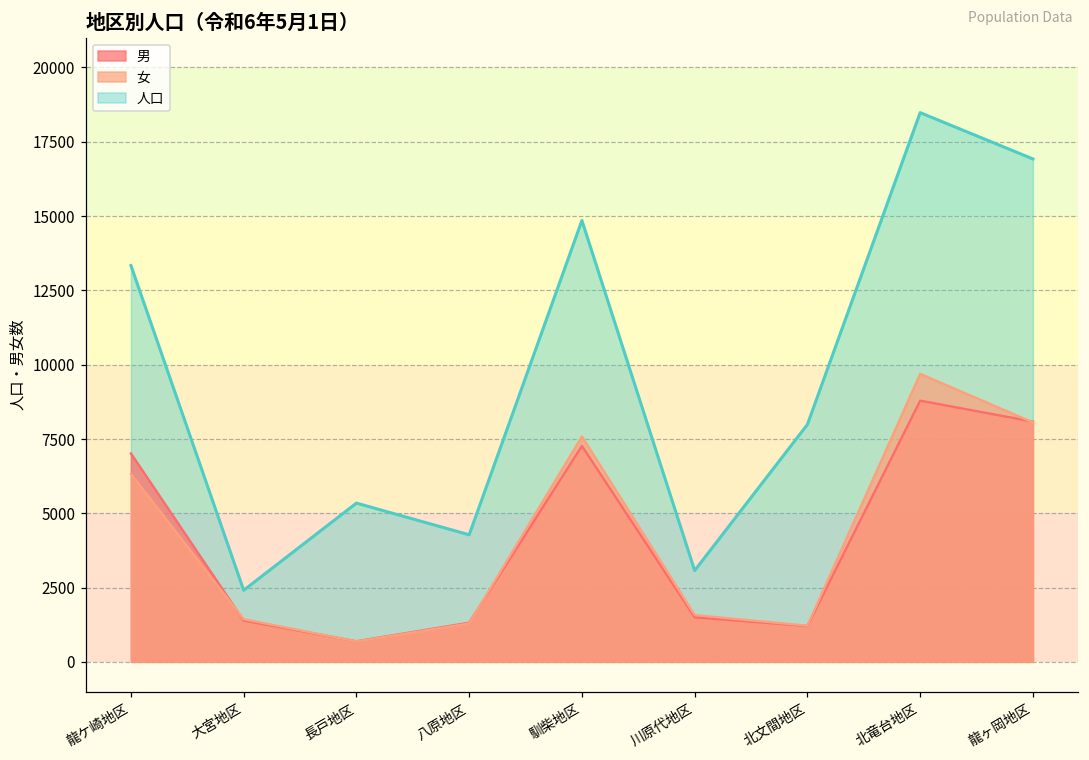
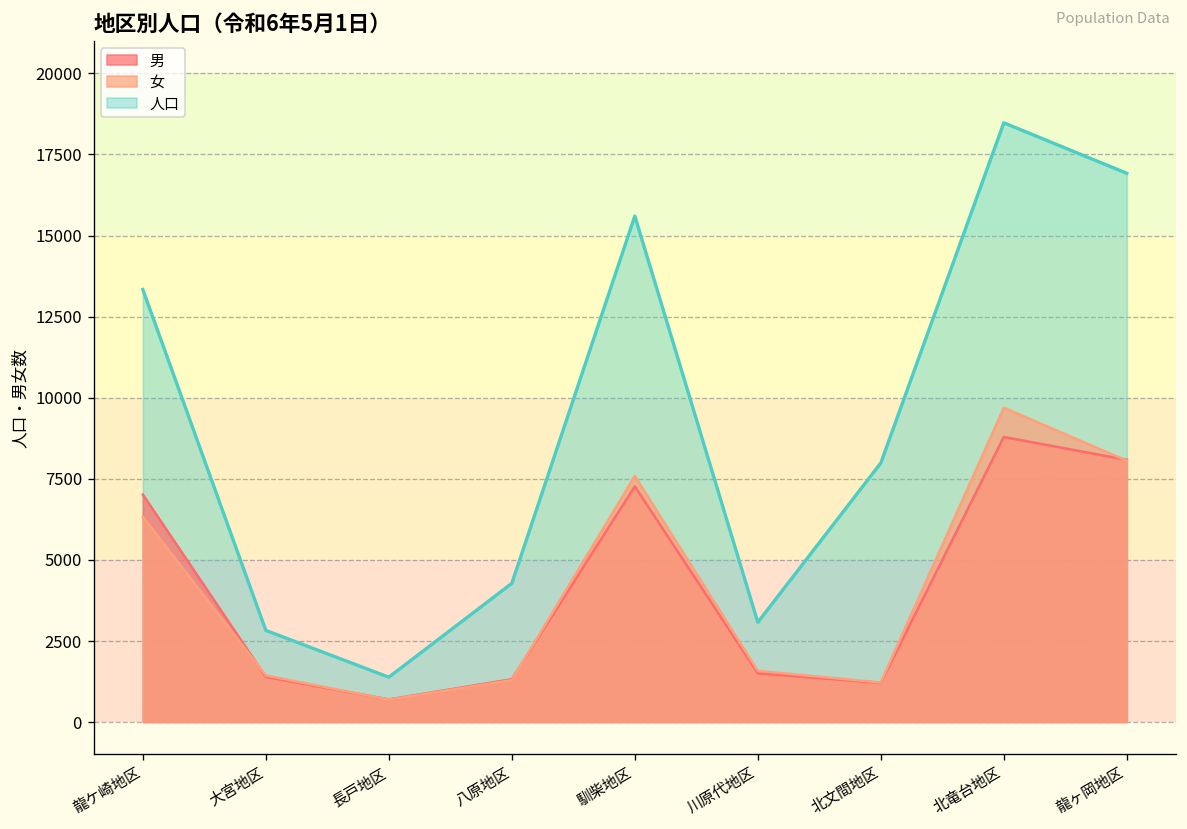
  {
    "人口": {
      "龍ケ崎地区": 13300,
-     "大宮地区": 2400,
-     "長戸地区": 5300,
+     "大宮地区": 2800,
+     "長戸地区": 1400,
      "八原地区": 4300,
-     "馴柴地区": 14800,
+     "馴柴地区": 15600,
      "川原代地区": 3100,
      "北文間地区": 8000,
      "北竜台地区": 18500,
      "龍ヶ岡地区": 16900
    }
  }
